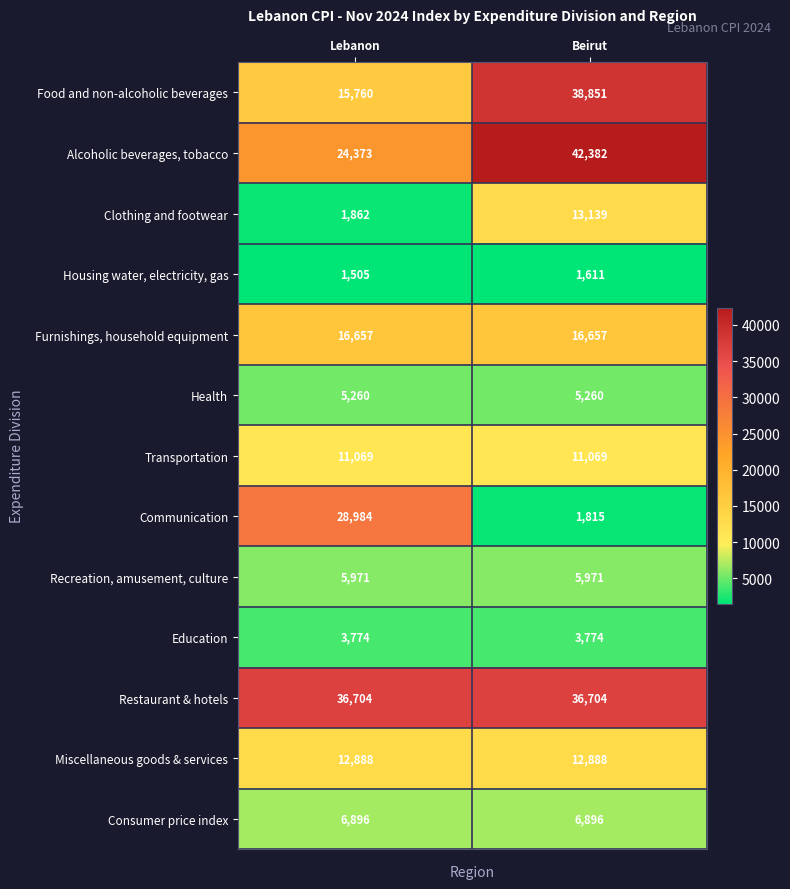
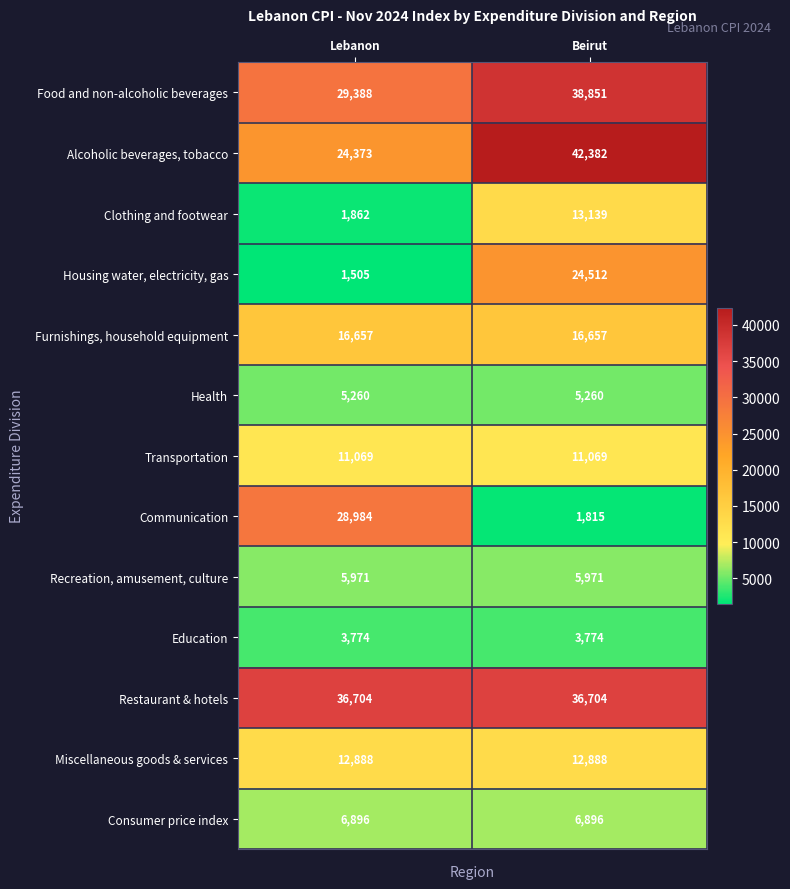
  {
    "Food and non-alcoholic beverages": {
-     "Lebanon": "15,760",
+     "Lebanon": "29,388",
      "Beirut": "38,851"
    },
    "Alcoholic beverages, tobacco": {
      "Lebanon": "24,373",
      "Beirut": "42,382"
    },
    "Clothing and footwear": {
      "Lebanon": "1,862",
      "Beirut": "13,139"
    },
    "Housing water, electricity, gas": {
      "Lebanon": "1,505",
-     "Beirut": "1,611"
+     "Beirut": "24,512"
    },
    "Furnishings, household equipment": {
      "Lebanon": "16,657",
      "Beirut": "16,657"
    },
    "Health": {
      "Lebanon": "5,260",
      "Beirut": "5,260"
    },
    "Transportation": {
      "Lebanon": "11,069",
      "Beirut": "11,069"
    },
    "Communication": {
      "Lebanon": "28,984",
      "Beirut": "1,815"
    },
    "Recreation, amusement, culture": {
      "Lebanon": "5,971",
      "Beirut": "5,971"
    },
    "Education": {
      "Lebanon": "3,774",
      "Beirut": "3,774"
    },
    "Restaurant & hotels": {
      "Lebanon": "36,704",
      "Beirut": "36,704"
    },
    "Miscellaneous goods & services": {
      "Lebanon": "12,888",
      "Beirut": "12,888"
    },
    "Consumer price index": {
      "Lebanon": "6,896",
      "Beirut": "6,896"
    }
  }
